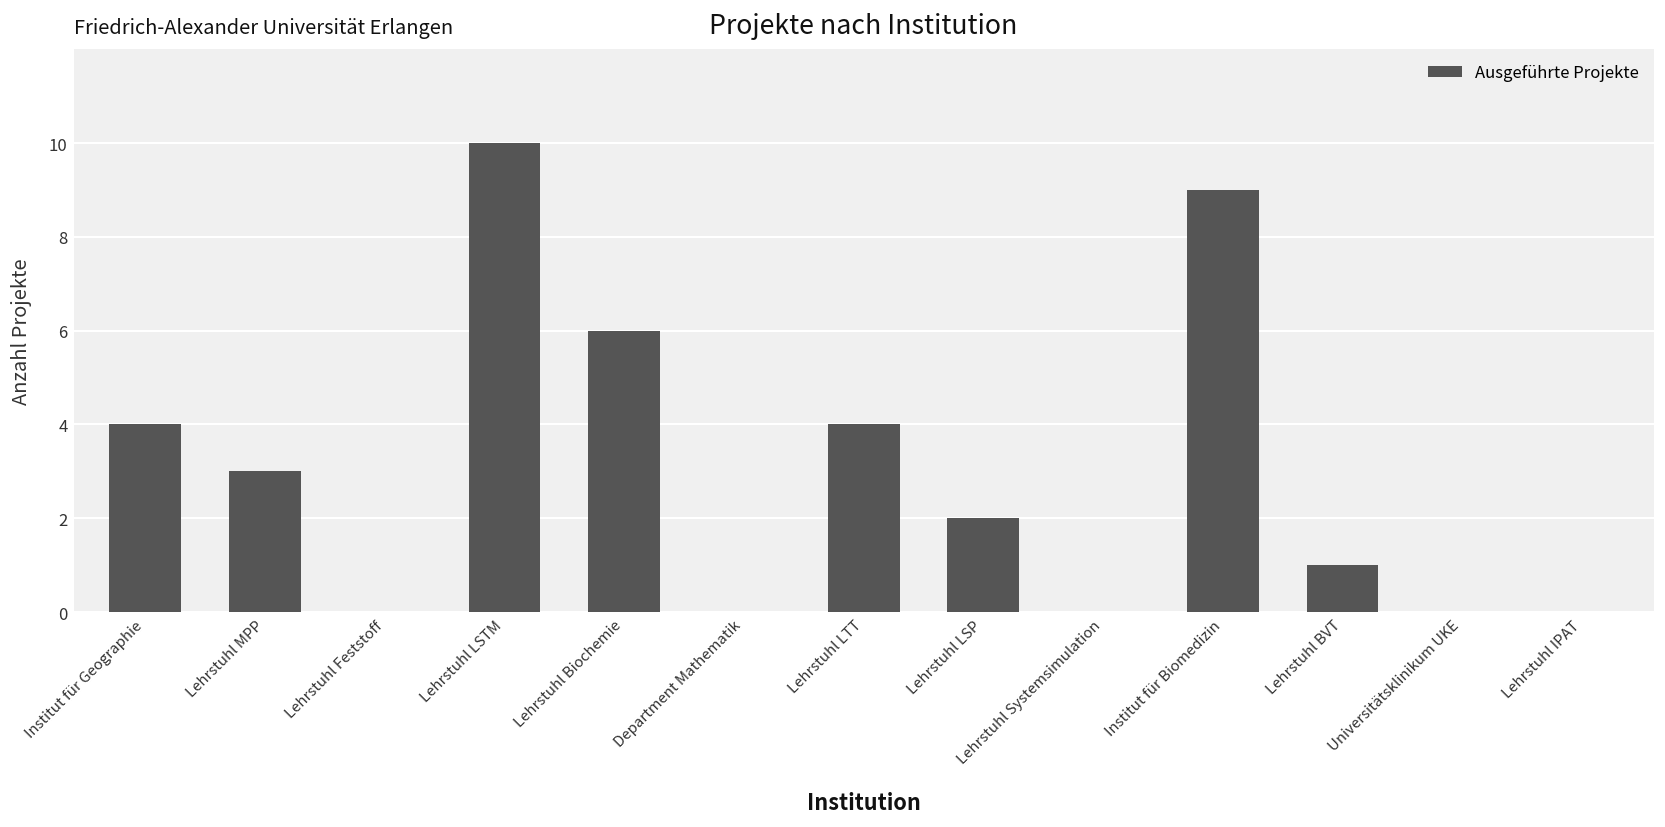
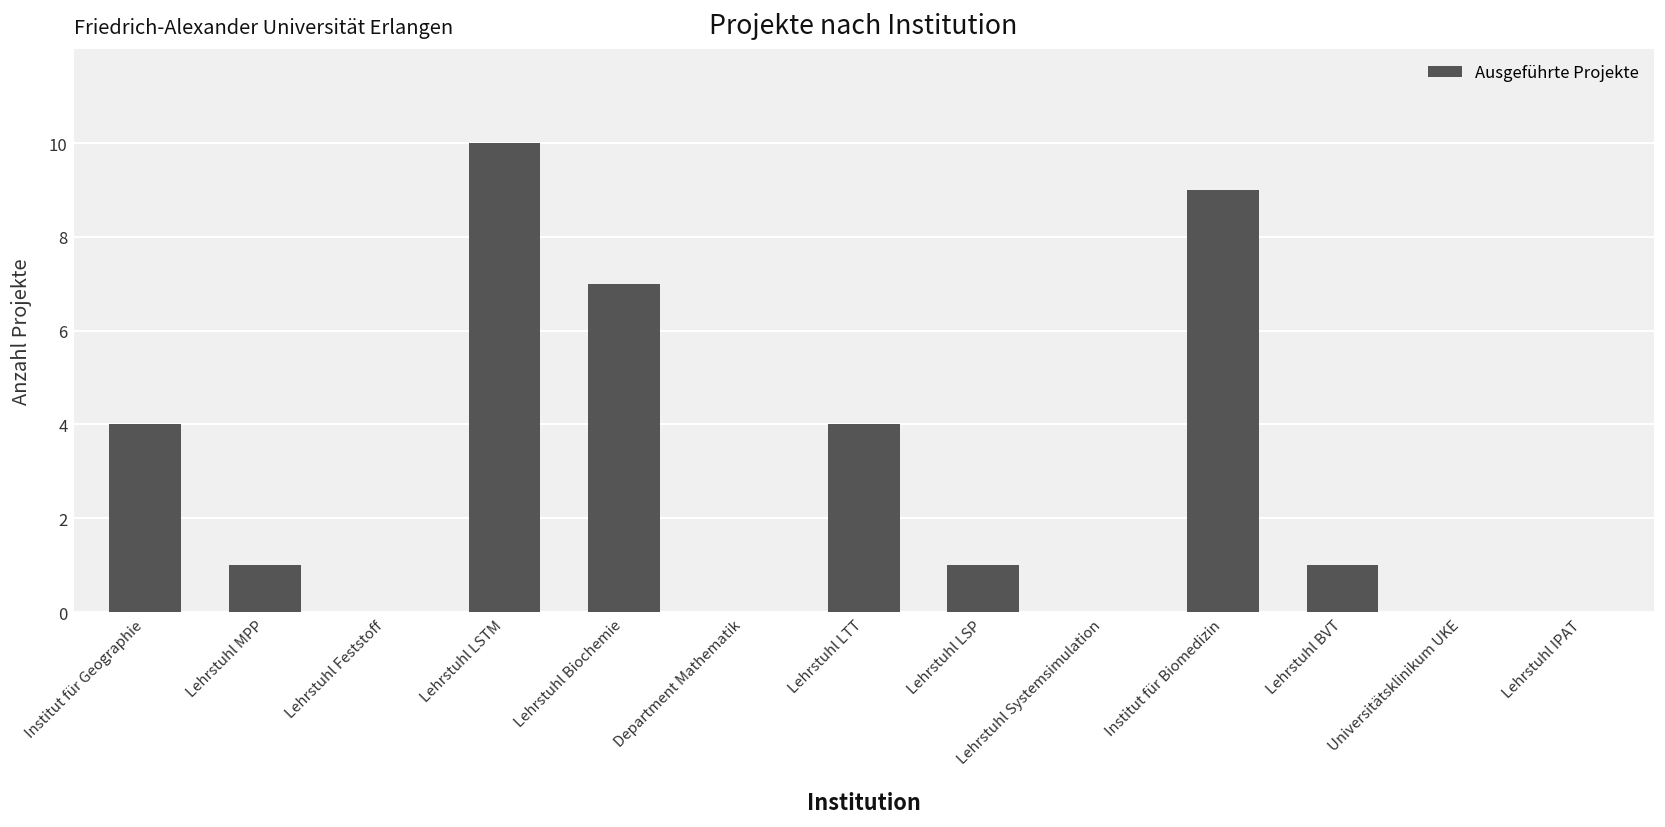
  {
    "Institut für Geographie": 4,
-   "Lehrstuhl MPP": 3,
+   "Lehrstuhl MPP": 1,
    "Lehrstuhl Feststoff": 0,
    "Lehrstuhl LSTM": 10,
-   "Lehrstuhl Biochemie": 6,
+   "Lehrstuhl Biochemie": 7,
    "Department Mathematik": 0,
    "Lehrstuhl LTT": 4,
-   "Lehrstuhl LSP": 2,
+   "Lehrstuhl LSP": 1,
    "Lehrstuhl Systemsimulation": 0,
    "Institut für Biomedizin": 9,
    "Lehrstuhl BVT": 1,
    "Universitätsklinikum UKE": 0,
    "Lehrstuhl IPAT": 0
  }
